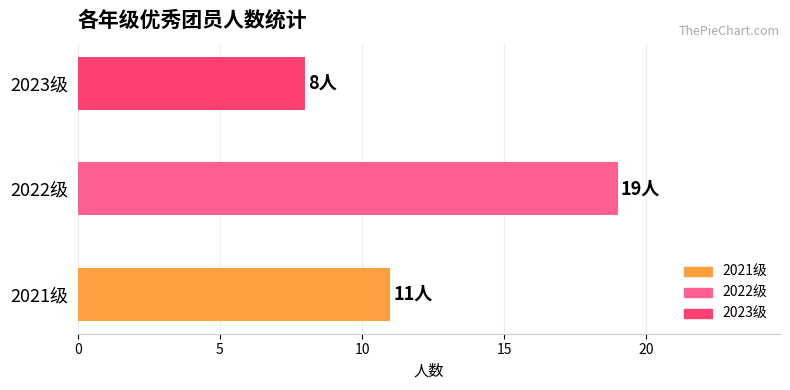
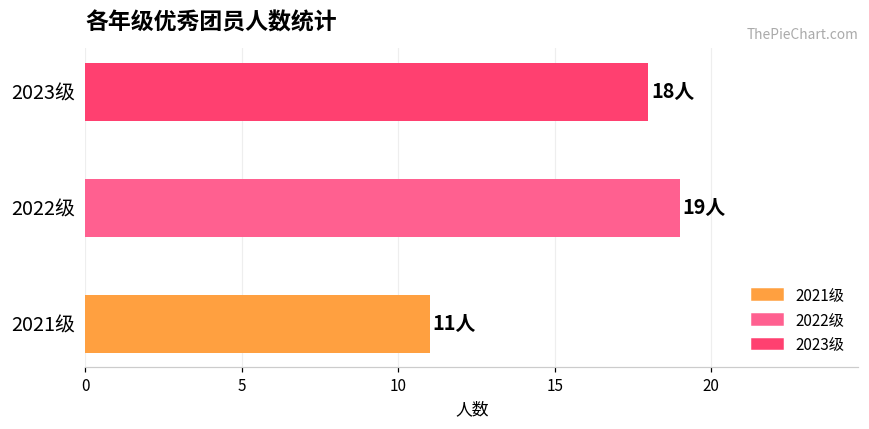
  {
-   "2023级": "8人",
+   "2023级": "18人",
    "2022级": "19人",
    "2021级": "11人"
  }
